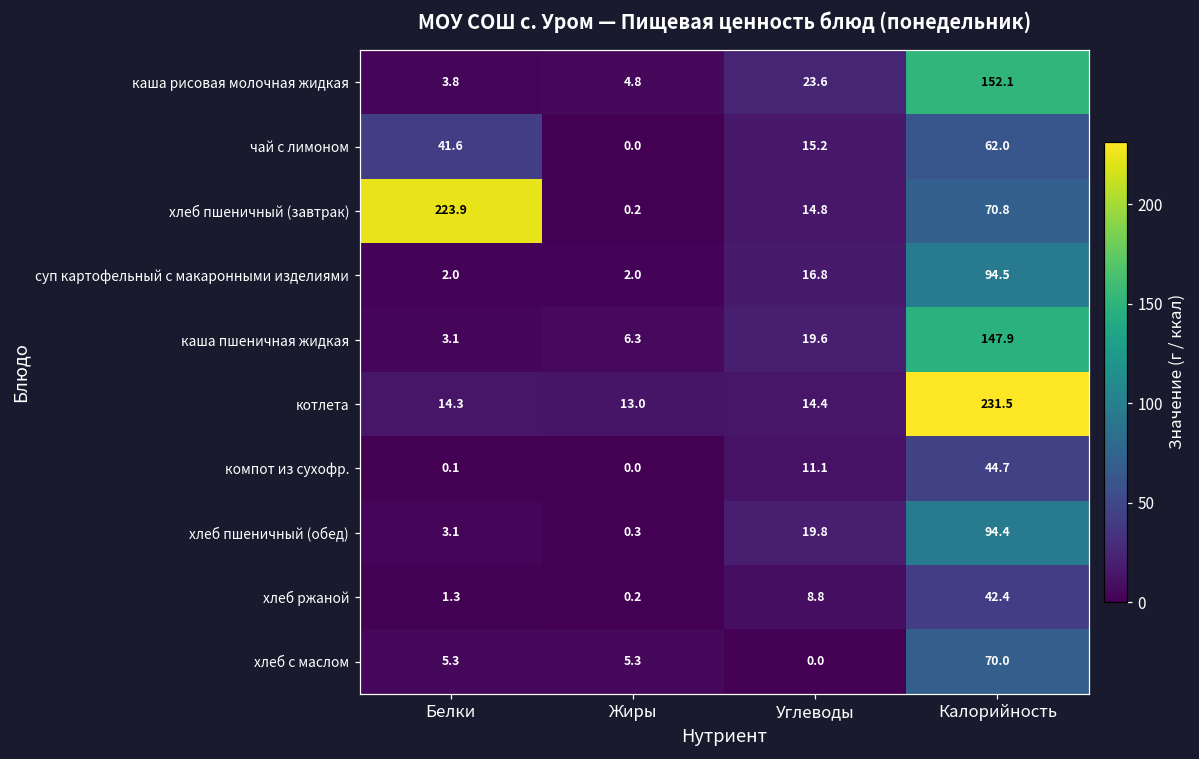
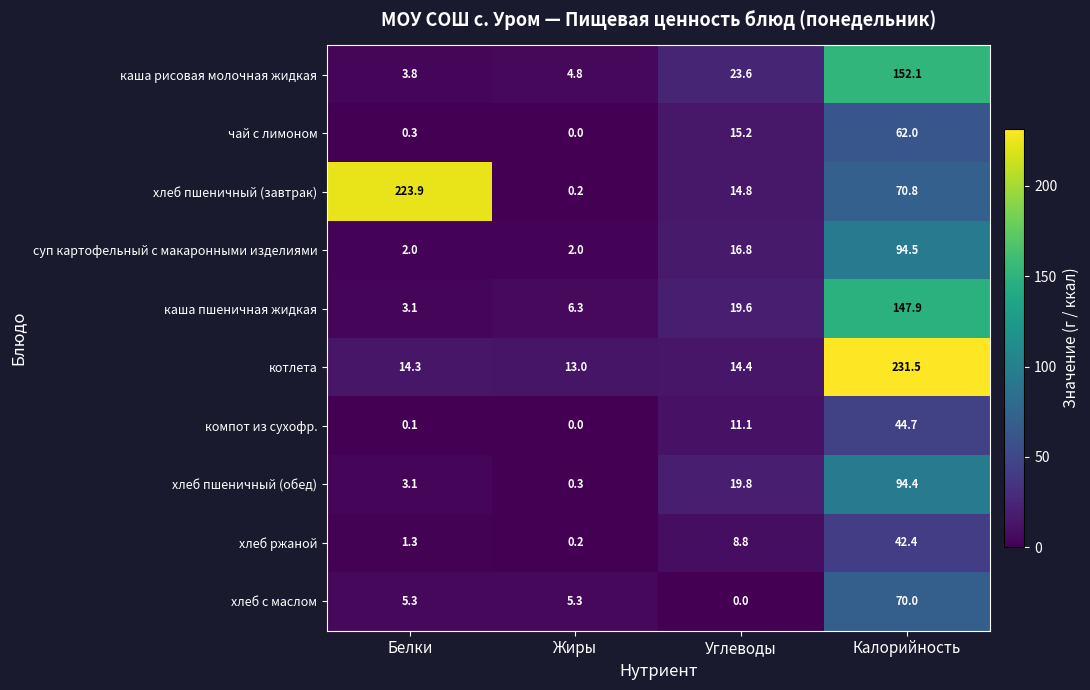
  {
    "каша рисовая молочная жидкая": {
      "Белки": 3.8,
      "Жиры": 4.8,
      "Углеводы": 23.6,
      "Калорийность": 152.1
    },
    "чай с лимоном": {
-     "Белки": 41.6,
+     "Белки": 0.3,
      "Жиры": 0.0,
      "Углеводы": 15.2,
      "Калорийность": 62.0
    },
    "хлеб пшеничный (завтрак)": {
      "Белки": 223.9,
      "Жиры": 0.2,
      "Углеводы": 14.8,
      "Калорийность": 70.8
    },
    "суп картофельный с макаронными изделиями": {
      "Белки": 2.0,
      "Жиры": 2.0,
      "Углеводы": 16.8,
      "Калорийность": 94.5
    },
    "каша пшеничная жидкая": {
      "Белки": 3.1,
      "Жиры": 6.3,
      "Углеводы": 19.6,
      "Калорийность": 147.9
    },
    "котлета": {
      "Белки": 14.3,
      "Жиры": 13.0,
      "Углеводы": 14.4,
      "Калорийность": 231.5
    },
    "компот из сухофр.": {
      "Белки": 0.1,
      "Жиры": 0.0,
      "Углеводы": 11.1,
      "Калорийность": 44.7
    },
    "хлеб пшеничный (обед)": {
      "Белки": 3.1,
      "Жиры": 0.3,
      "Углеводы": 19.8,
      "Калорийность": 94.4
    },
    "хлеб ржаной": {
      "Белки": 1.3,
      "Жиры": 0.2,
      "Углеводы": 8.8,
      "Калорийность": 42.4
    },
    "хлеб с маслом": {
      "Белки": 5.3,
      "Жиры": 5.3,
      "Углеводы": 0.0,
      "Калорийность": 70.0
    }
  }
